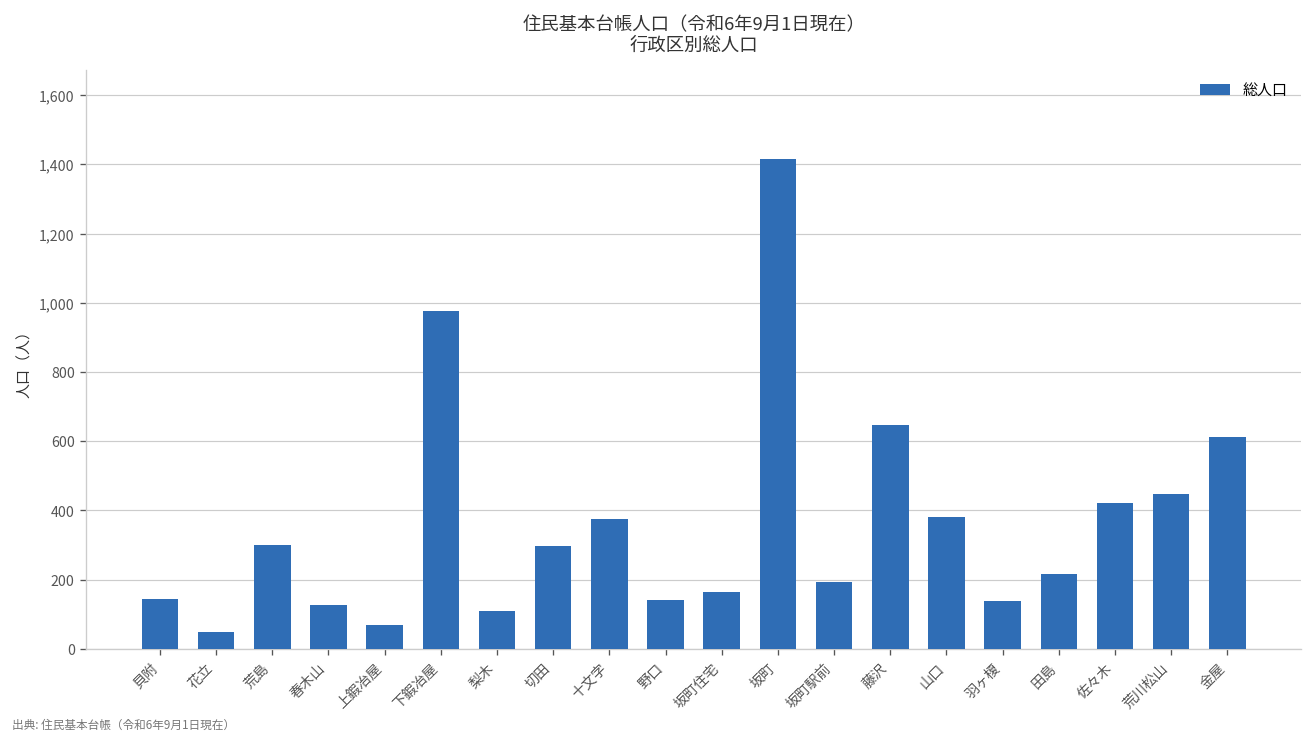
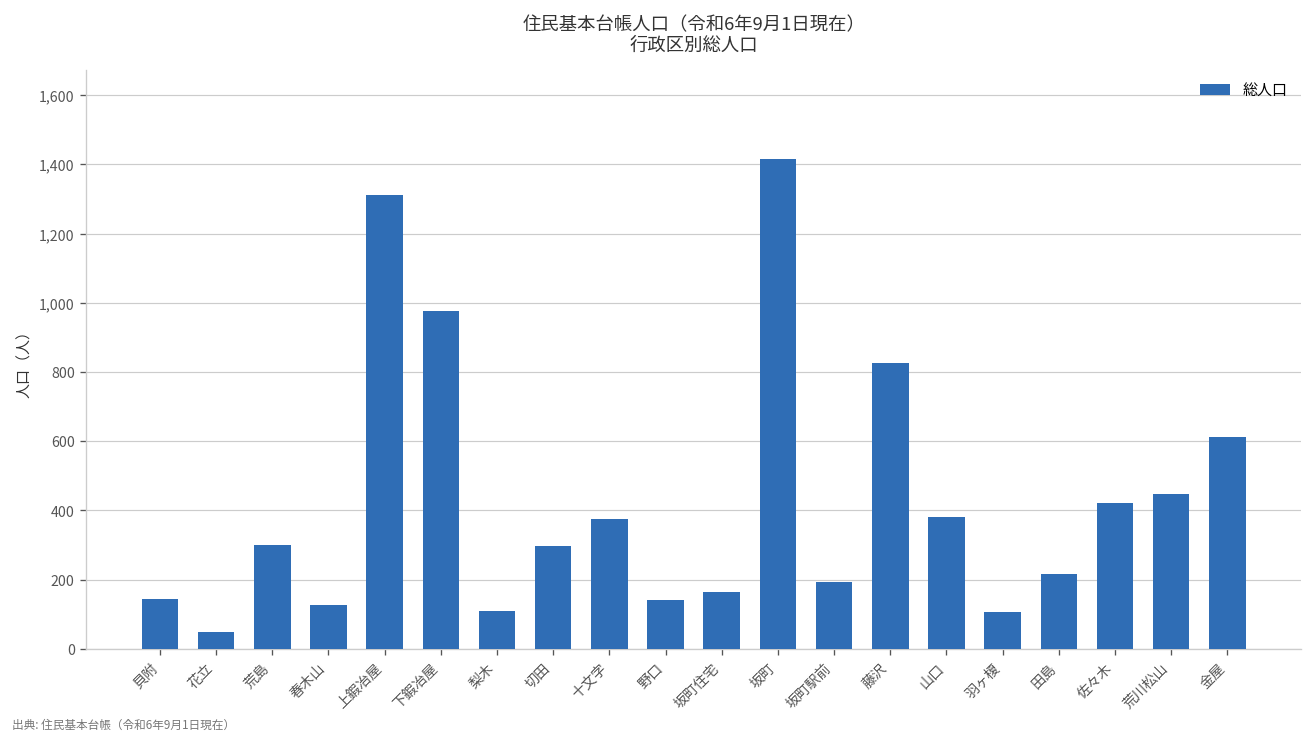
  {
    "貝附": "140",
    "花立": "50",
    "荒島": "300",
    "春木山": "130",
-   "上鍜冶屋": "70",
+   "上鍜冶屋": "1,310",
    "下鍜冶屋": "980",
    "梨木": "110",
    "切田": "300",
    "十文字": "380",
    "野口": "140",
    "坂町住宅": "160",
    "坂町": "1,420",
    "坂町駅前": "190",
-   "藤沢": "650",
+   "藤沢": "830",
    "山口": "380",
-   "羽ヶ榎": "140",
+   "羽ヶ榎": "110",
    "田島": "220",
    "佐々木": "420",
    "荒川松山": "450",
    "金屋": "610"
  }
